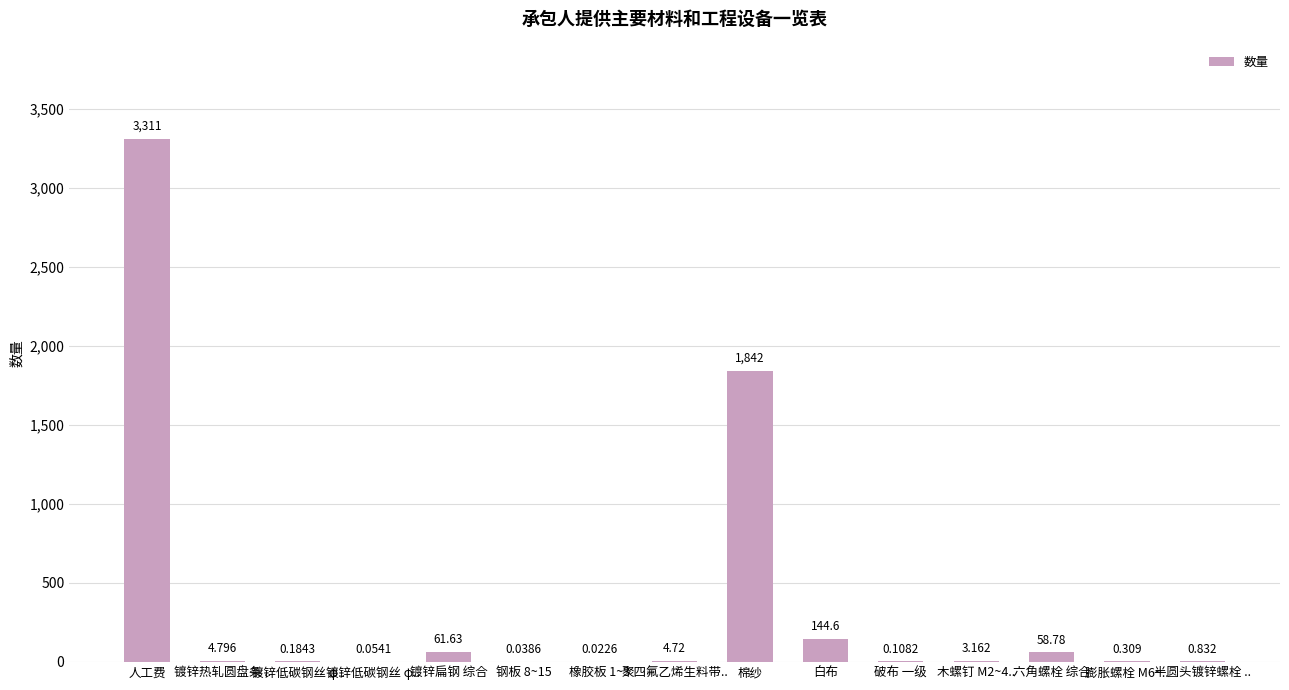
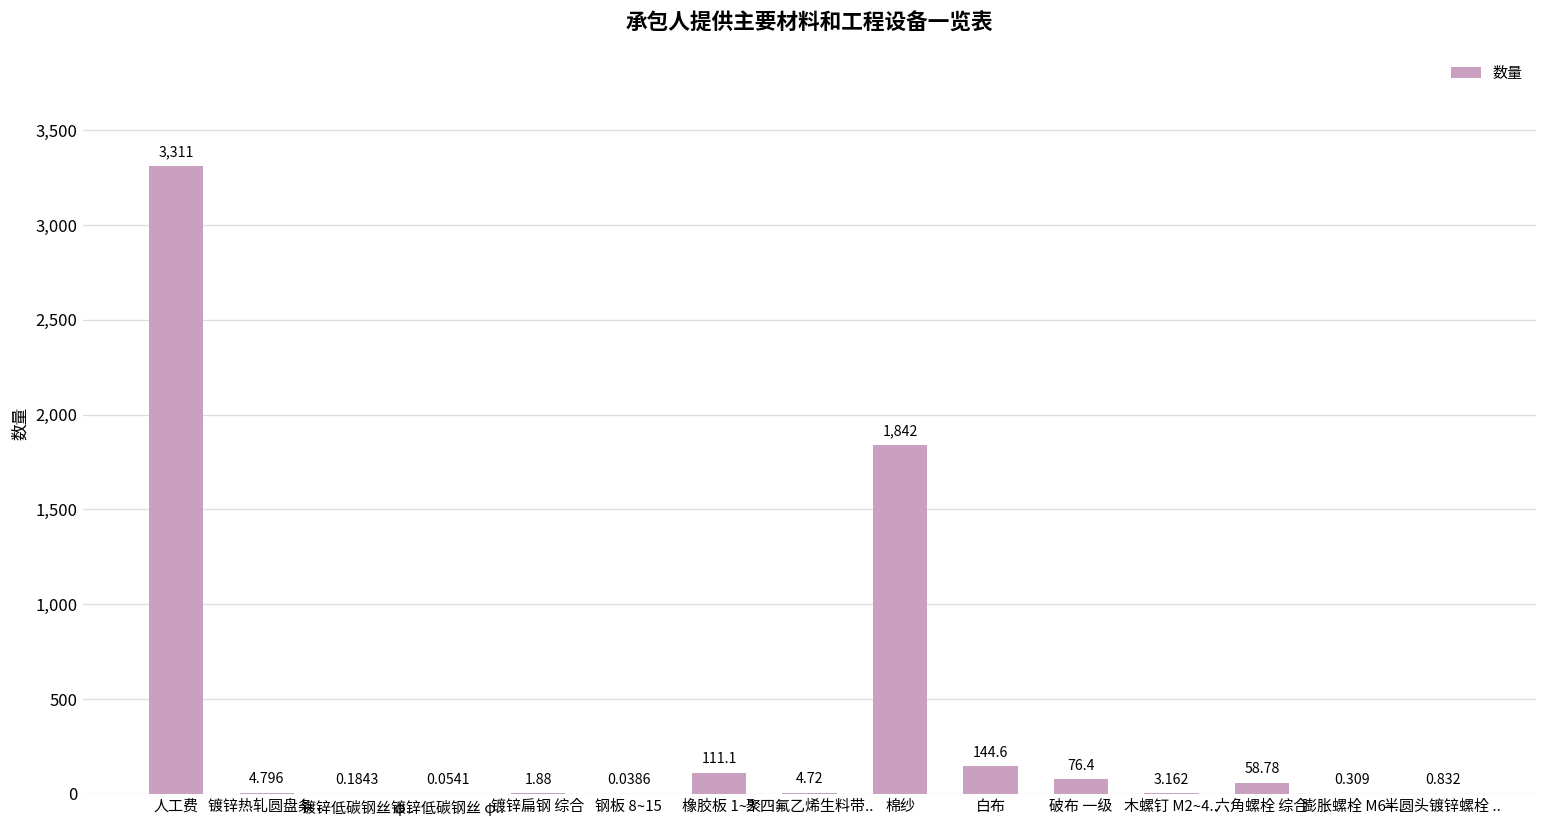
  {
    "人工费": "3,311",
-   "镀锌扁钢 综合": "61.63",
+   "镀锌扁钢 综合": "1.88",
    "钢板 8~15": "0.0386",
-   "橡胶板 1~3": "0.0226",
+   "橡胶板 1~3": "111.1",
    "聚四氟乙烯生料带..": "4.72",
    "棉纱": "1,842",
    "白布": "144.6",
-   "破布 一级": "0.1082",
+   "破布 一级": "76.4",
    "木螺钉 M2~4..": "3.162",
    "六角螺栓 综合": "58.78"
  }
